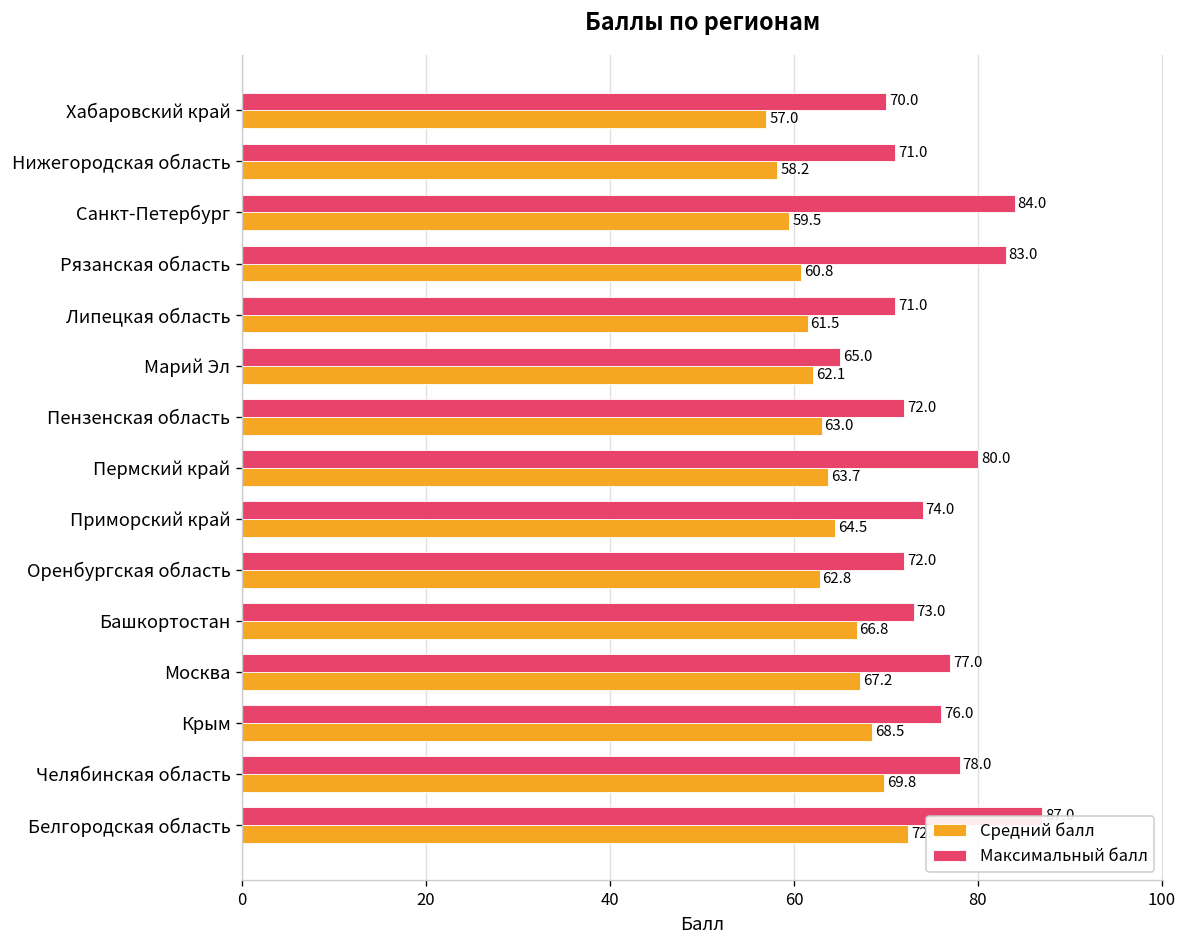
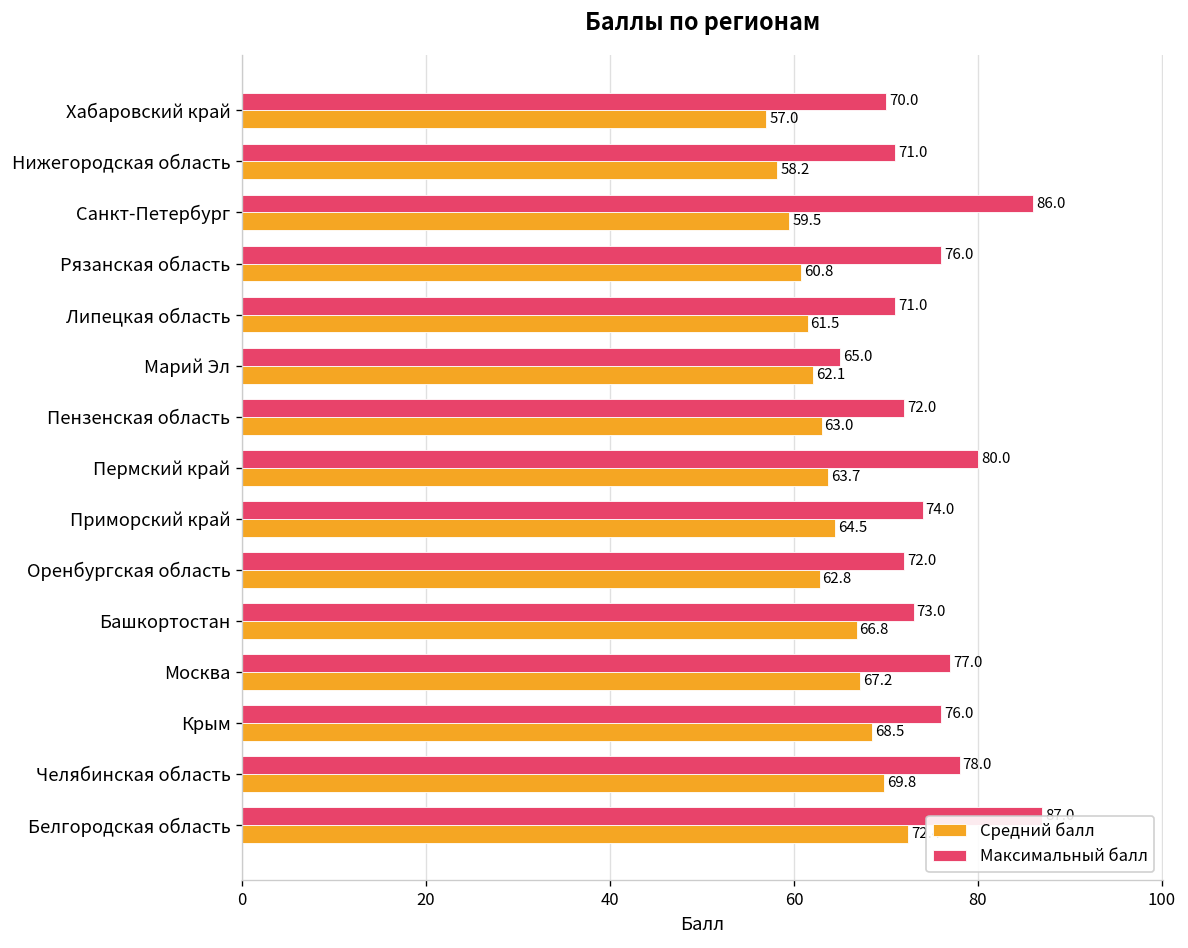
  {
    "Средний балл": {
      "Хабаровский край": 57.0,
      "Нижегородская область": 58.2,
      "Санкт-Петербург": 59.5,
      "Рязанская область": 60.8,
      "Липецкая область": 61.5,
      "Марий Эл": 62.1,
      "Пензенская область": 63.0,
      "Пермский край": 63.7,
      "Приморский край": 64.5,
      "Оренбургская область": 62.8,
      "Башкортостан": 66.8,
      "Москва": 67.2,
      "Крым": 68.5,
      "Челябинская область": 69.8
    },
    "Максимальный балл": {
      "Хабаровский край": 70.0,
      "Нижегородская область": 71.0,
-     "Санкт-Петербург": 84.0,
-     "Рязанская область": 83.0,
+     "Санкт-Петербург": 86.0,
+     "Рязанская область": 76.0,
      "Липецкая область": 71.0,
      "Марий Эл": 65.0,
      "Пензенская область": 72.0,
      "Пермский край": 80.0,
      "Приморский край": 74.0,
      "Оренбургская область": 72.0,
      "Башкортостан": 73.0,
      "Москва": 77.0,
      "Крым": 76.0,
      "Челябинская область": 78.0
    }
  }
